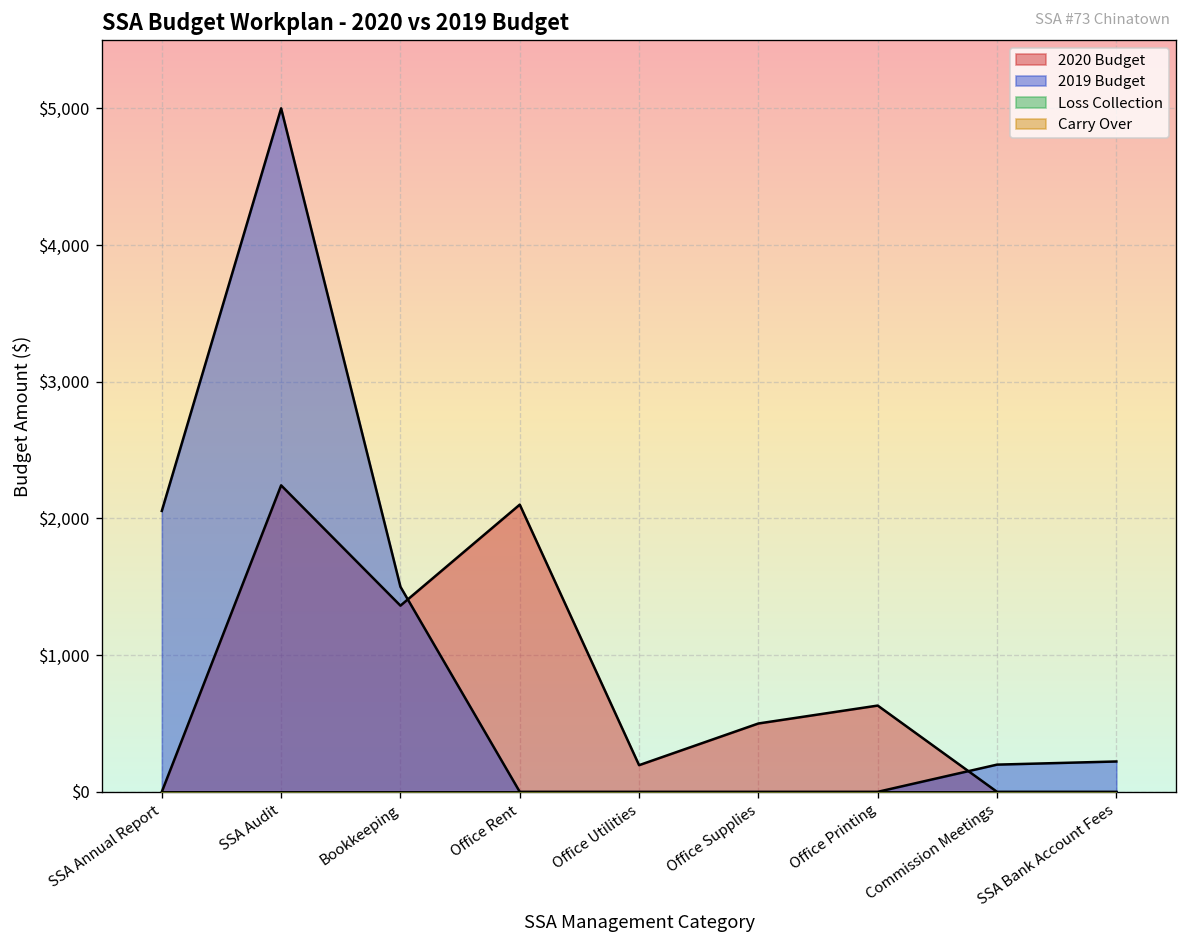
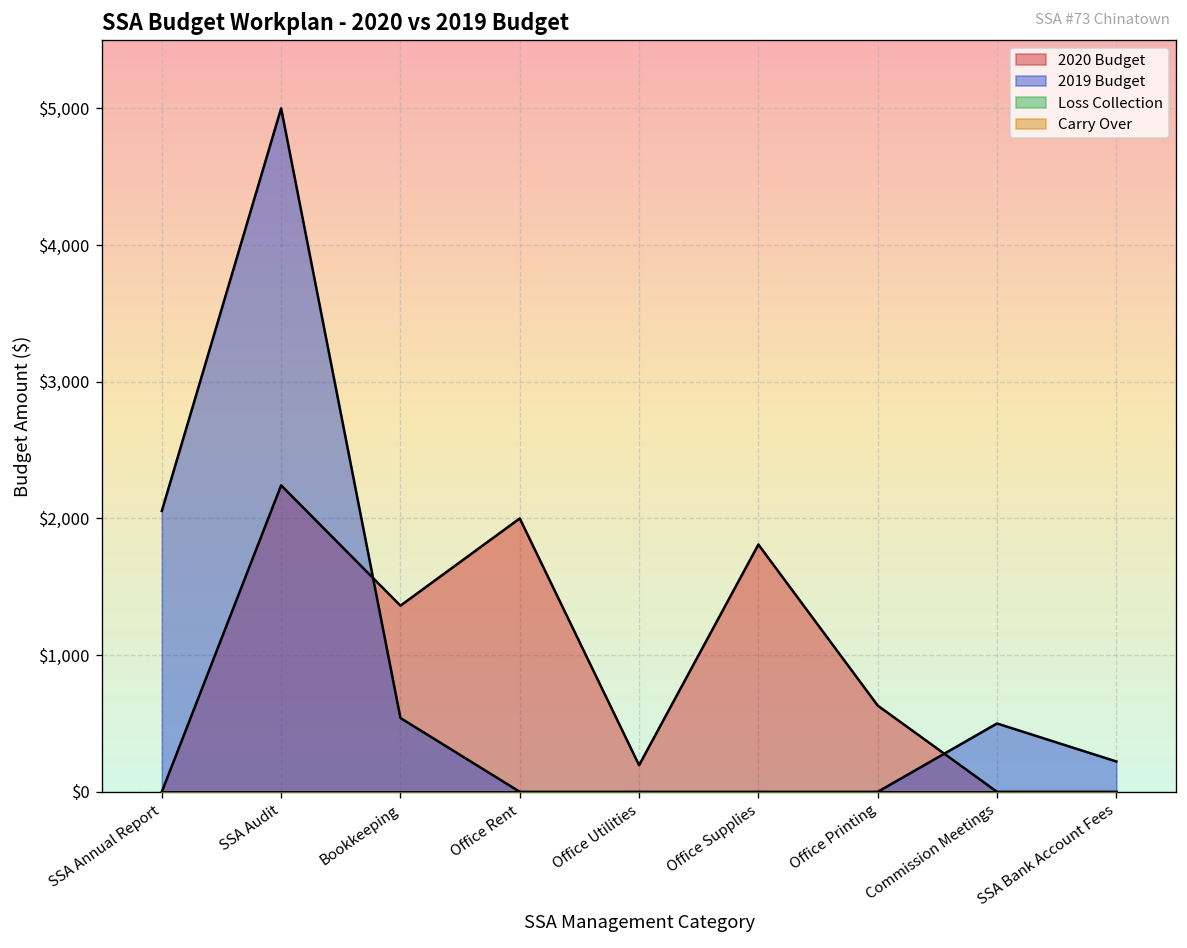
  {
    "2020 Budget": {
      "SSA Audit": "$2,240",
      "Bookkeeping": "$1,360",
-     "Office Rent": "$2,100",
+     "Office Rent": "$2,000",
      "Office Utilities": "$200",
-     "Office Supplies": "$500",
+     "Office Supplies": "$1,810",
      "Office Printing": "$630"
    },
    "2019 Budget": {
      "SSA Annual Report": "$2,060",
      "SSA Audit": "$5,000",
-     "Bookkeeping": "$1,500",
-     "Commission Meetings": "$200",
+     "Bookkeeping": "$540",
+     "Commission Meetings": "$500",
      "SSA Bank Account Fees": "$220"
    },
    "Carry Over": {
      "SSA Audit": "$0",
      "Bookkeeping": "$0"
    }
  }
